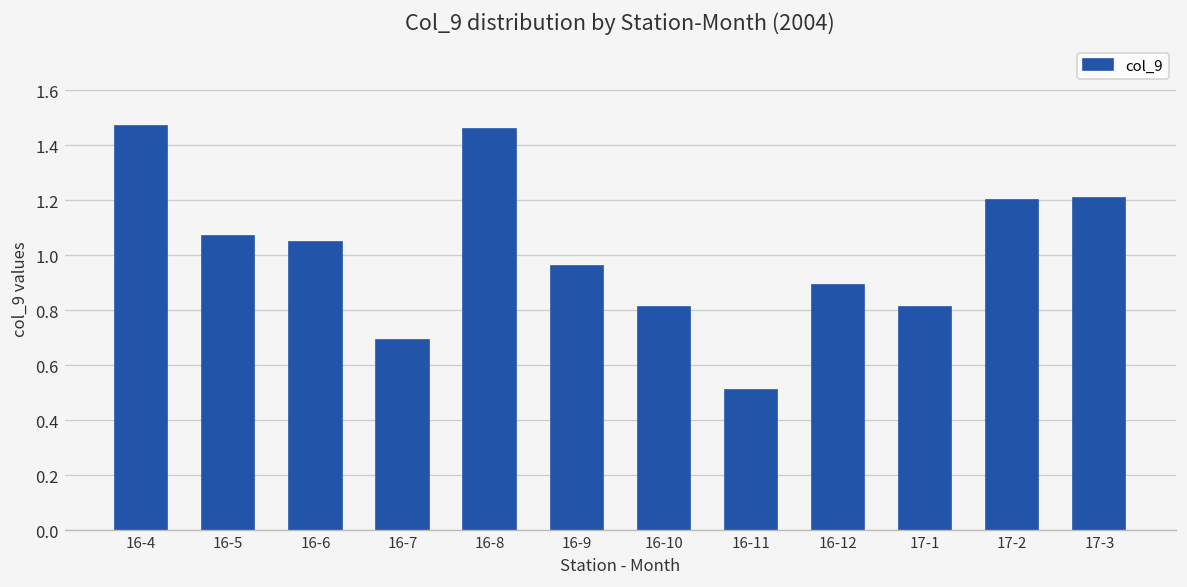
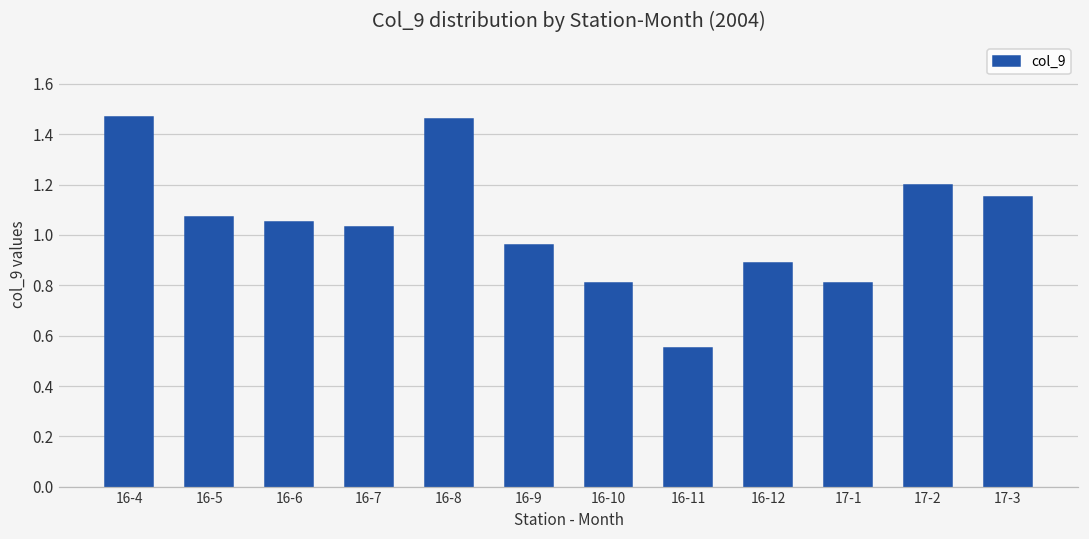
  {
    "16-4": 1.47,
    "16-5": 1.07,
    "16-6": 1.05,
-   "16-7": 0.69,
+   "16-7": 1.03,
    "16-8": 1.46,
    "16-9": 0.96,
    "16-10": 0.81,
-   "16-11": 0.51,
+   "16-11": 0.55,
    "16-12": 0.89,
    "17-1": 0.81,
    "17-2": 1.20,
-   "17-3": 1.21
+   "17-3": 1.15
  }
